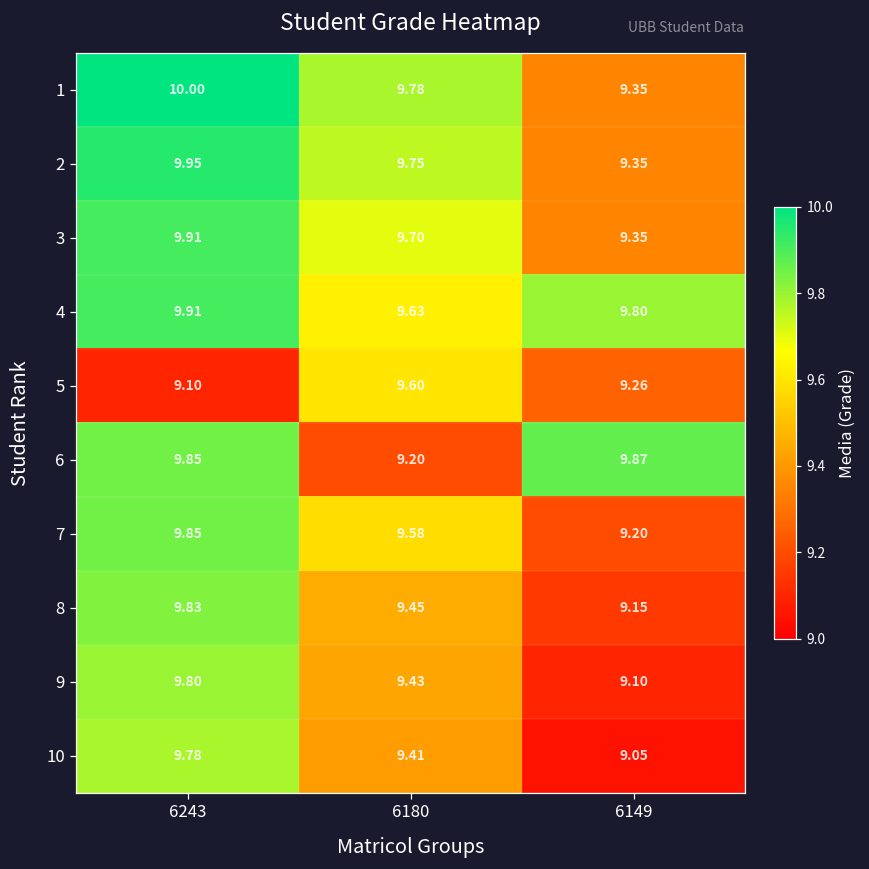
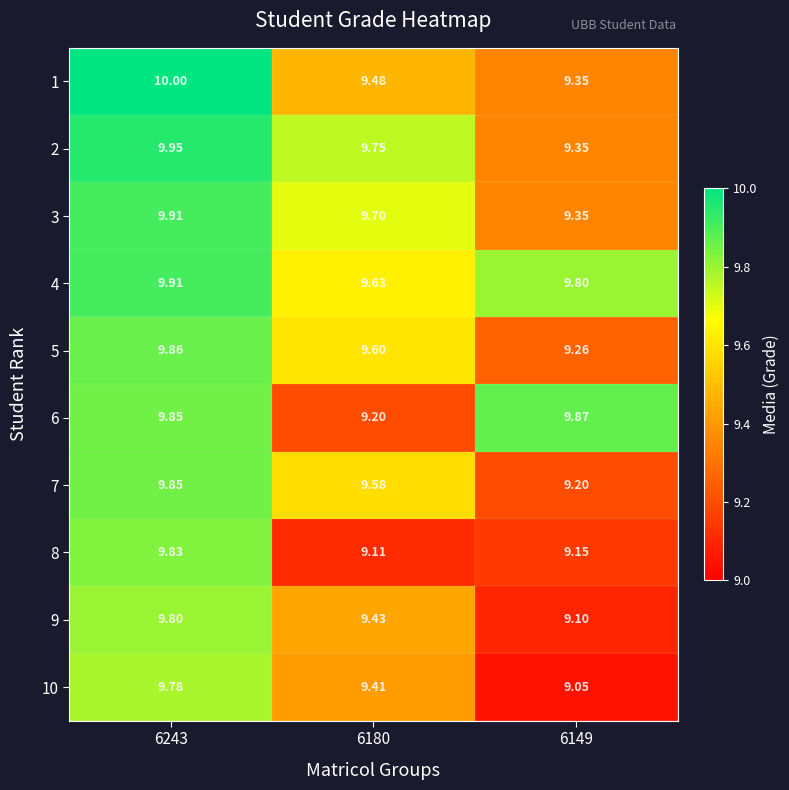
  {
    "1": {
      "6243": 10.00,
-     "6180": 9.78,
+     "6180": 9.48,
      "6149": 9.35
    },
    "2": {
      "6243": 9.95,
      "6180": 9.75,
      "6149": 9.35
    },
    "3": {
      "6243": 9.91,
      "6180": 9.70,
      "6149": 9.35
    },
    "4": {
      "6243": 9.91,
      "6180": 9.63,
      "6149": 9.80
    },
    "5": {
-     "6243": 9.10,
+     "6243": 9.86,
      "6180": 9.60,
      "6149": 9.26
    },
    "6": {
      "6243": 9.85,
      "6180": 9.20,
      "6149": 9.87
    },
    "7": {
      "6243": 9.85,
      "6180": 9.58,
      "6149": 9.20
    },
    "8": {
      "6243": 9.83,
-     "6180": 9.45,
+     "6180": 9.11,
      "6149": 9.15
    },
    "9": {
      "6243": 9.80,
      "6180": 9.43,
      "6149": 9.10
    },
    "10": {
      "6243": 9.78,
      "6180": 9.41,
      "6149": 9.05
    }
  }
